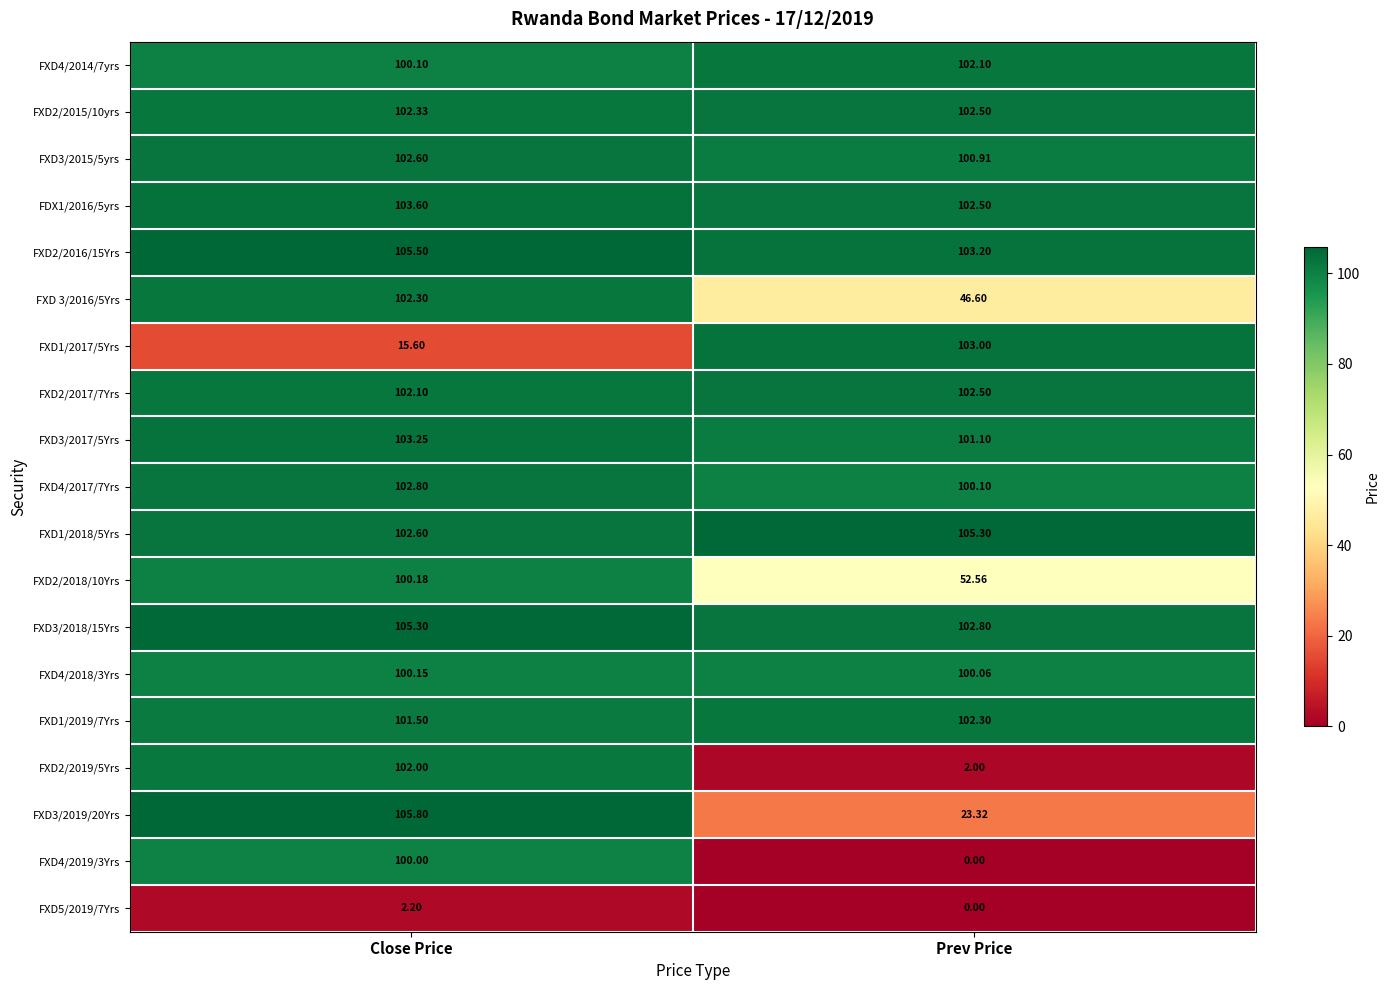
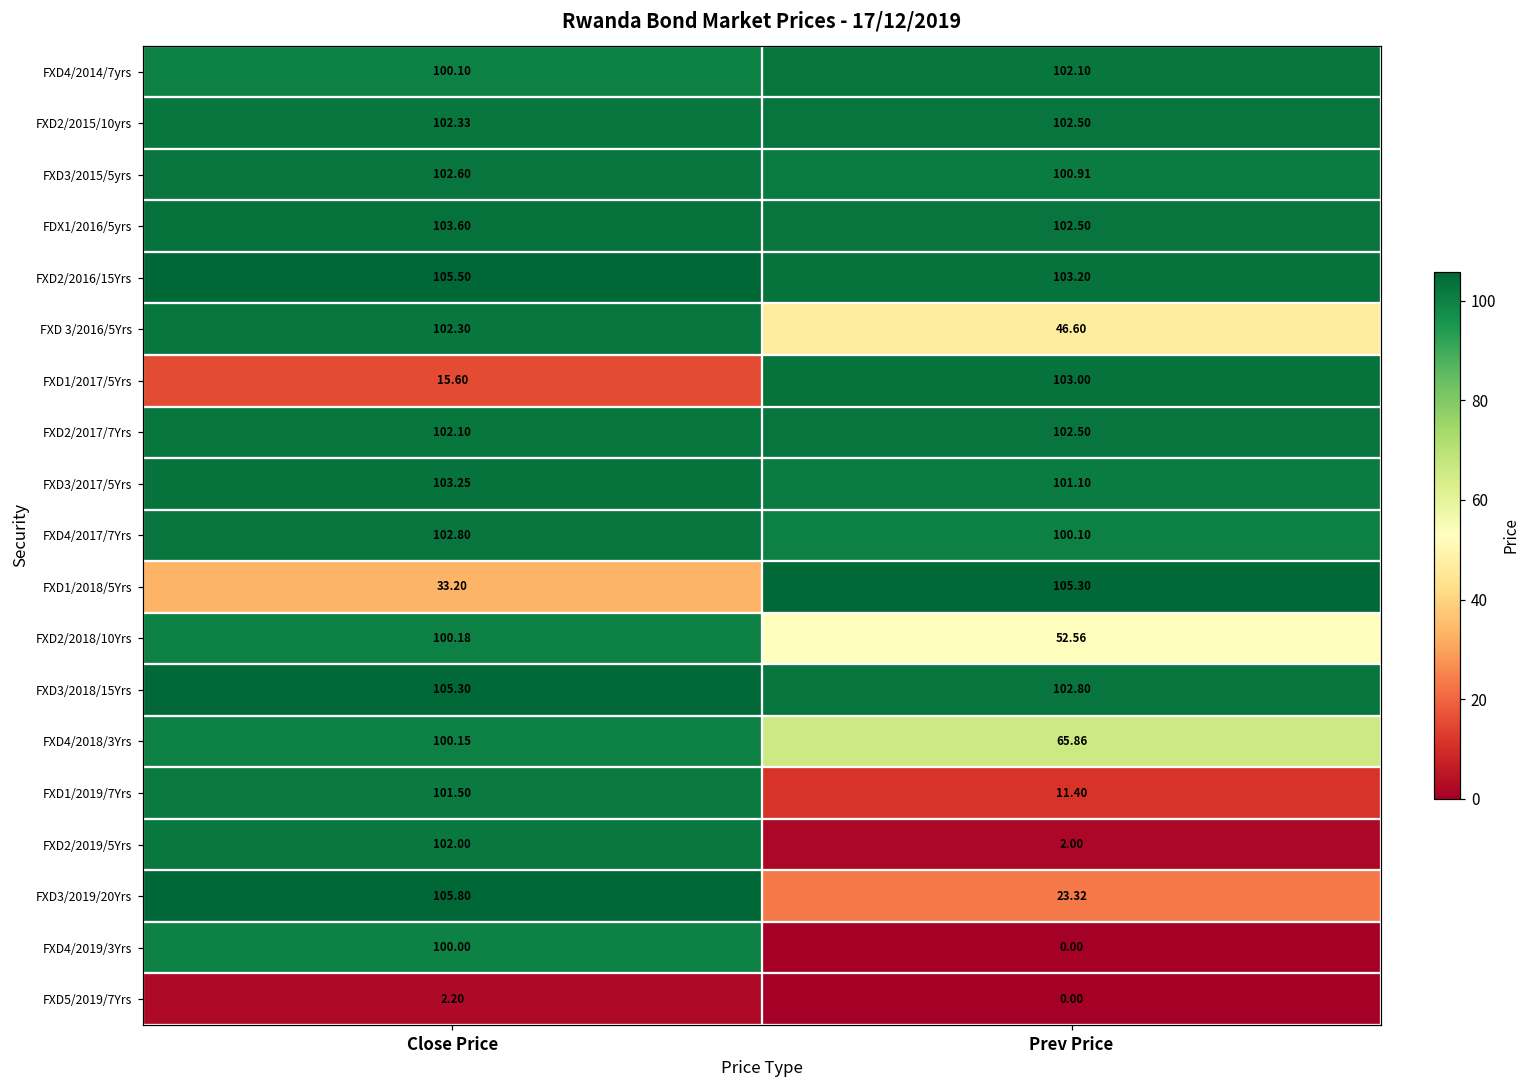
  {
    "FXD4/2014/7yrs": {
      "Close Price": 100.10,
      "Prev Price": 102.10
    },
    "FXD2/2015/10yrs": {
      "Close Price": 102.33,
      "Prev Price": 102.50
    },
    "FXD3/2015/5yrs": {
      "Close Price": 102.60,
      "Prev Price": 100.91
    },
    "FDX1/2016/5yrs": {
      "Close Price": 103.60,
      "Prev Price": 102.50
    },
    "FXD2/2016/15Yrs": {
      "Close Price": 105.50,
      "Prev Price": 103.20
    },
    "FXD 3/2016/5Yrs": {
      "Close Price": 102.30,
      "Prev Price": 46.60
    },
    "FXD1/2017/5Yrs": {
      "Close Price": 15.60,
      "Prev Price": 103.00
    },
    "FXD2/2017/7Yrs": {
      "Close Price": 102.10,
      "Prev Price": 102.50
    },
    "FXD3/2017/5Yrs": {
      "Close Price": 103.25,
      "Prev Price": 101.10
    },
    "FXD4/2017/7Yrs": {
      "Close Price": 102.80,
      "Prev Price": 100.10
    },
    "FXD1/2018/5Yrs": {
-     "Close Price": 102.60,
+     "Close Price": 33.20,
      "Prev Price": 105.30
    },
    "FXD2/2018/10Yrs": {
      "Close Price": 100.18,
      "Prev Price": 52.56
    },
    "FXD3/2018/15Yrs": {
      "Close Price": 105.30,
      "Prev Price": 102.80
    },
    "FXD4/2018/3Yrs": {
      "Close Price": 100.15,
-     "Prev Price": 100.06
+     "Prev Price": 65.86
    },
    "FXD1/2019/7Yrs": {
      "Close Price": 101.50,
-     "Prev Price": 102.30
+     "Prev Price": 11.40
    },
    "FXD2/2019/5Yrs": {
      "Close Price": 102.00,
      "Prev Price": 2.00
    },
    "FXD3/2019/20Yrs": {
      "Close Price": 105.80,
      "Prev Price": 23.32
    },
    "FXD4/2019/3Yrs": {
      "Close Price": 100.00,
      "Prev Price": 0.00
    },
    "FXD5/2019/7Yrs": {
      "Close Price": 2.20,
      "Prev Price": 0.00
    }
  }
